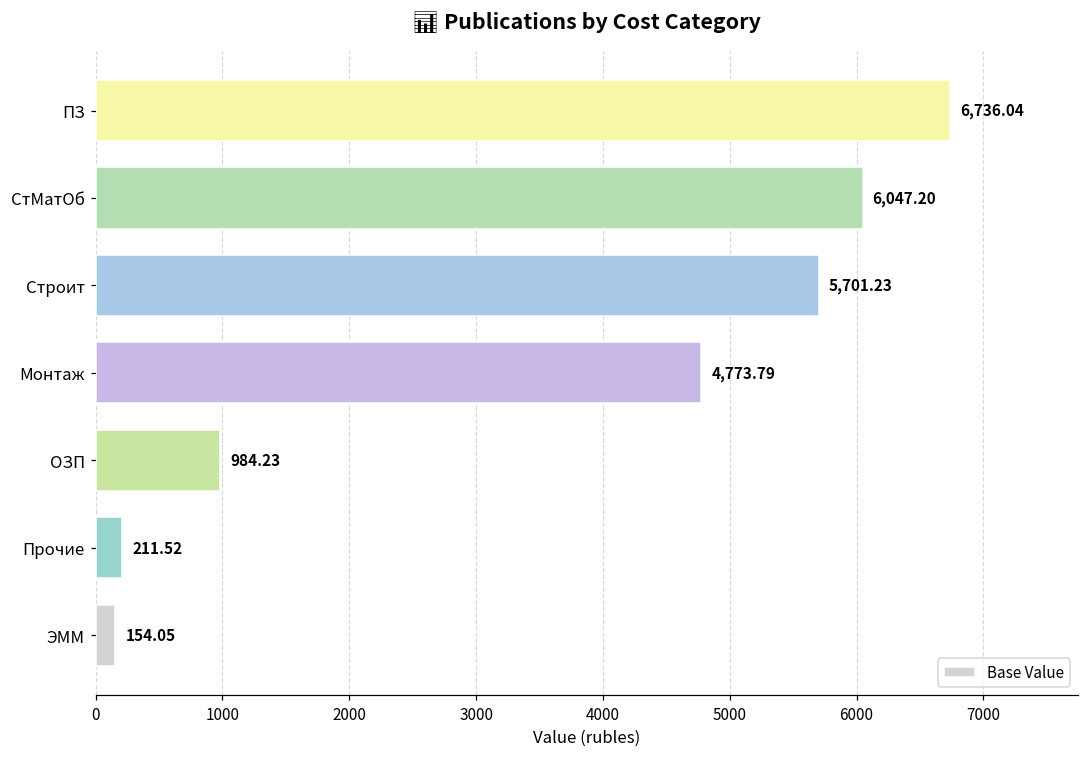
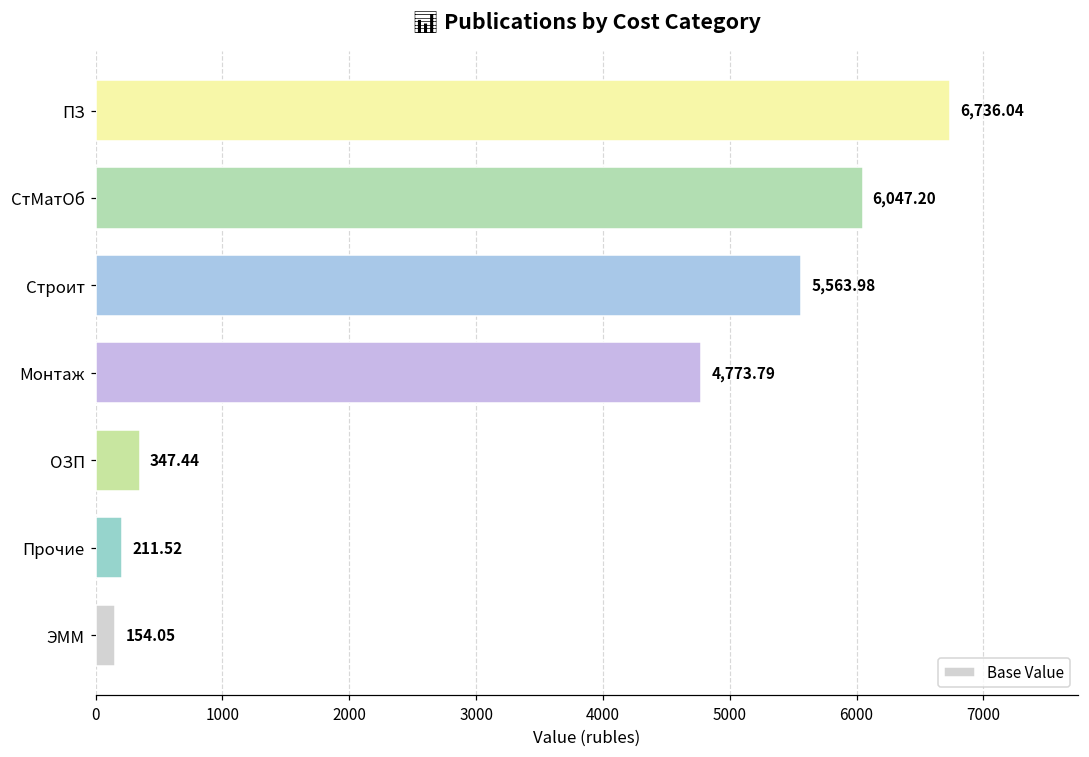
  {
    "ПЗ": "6,736.04",
    "СтМатОб": "6,047.20",
-   "Строит": "5,701.23",
+   "Строит": "5,563.98",
    "Монтаж": "4,773.79",
-   "ОЗП": "984.23",
+   "ОЗП": "347.44",
    "Прочие": "211.52",
    "ЭММ": "154.05"
  }
